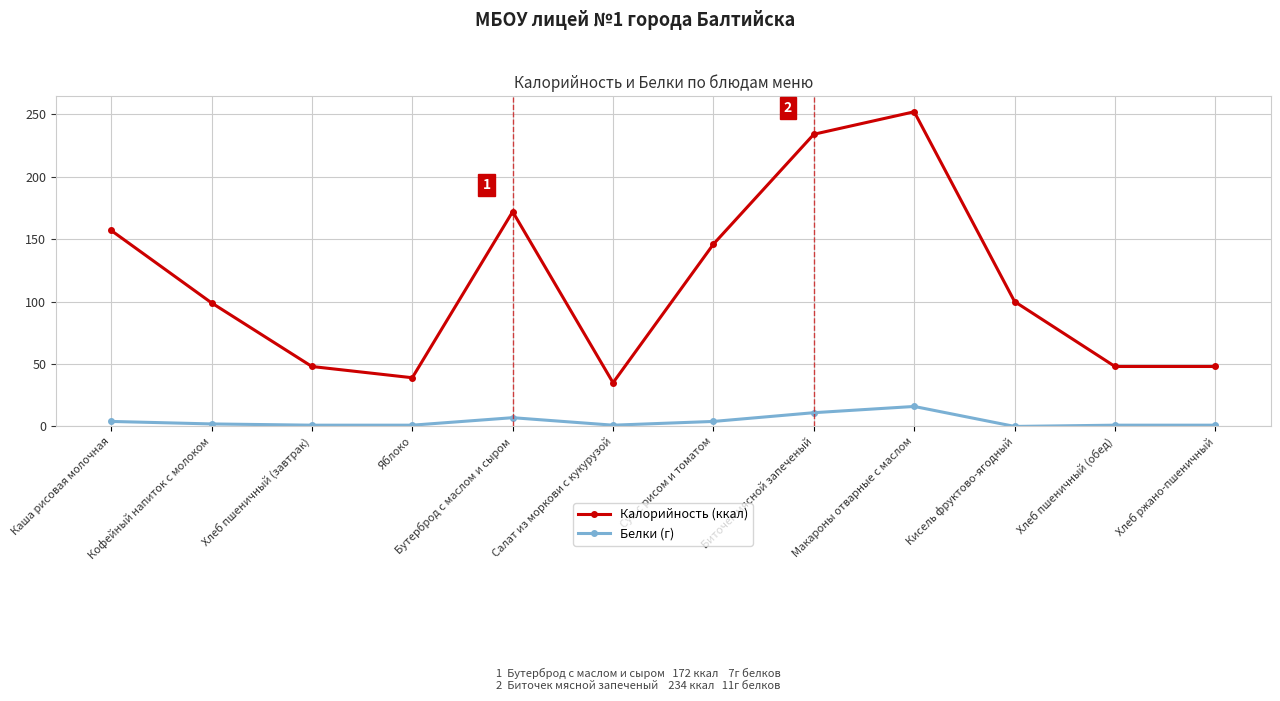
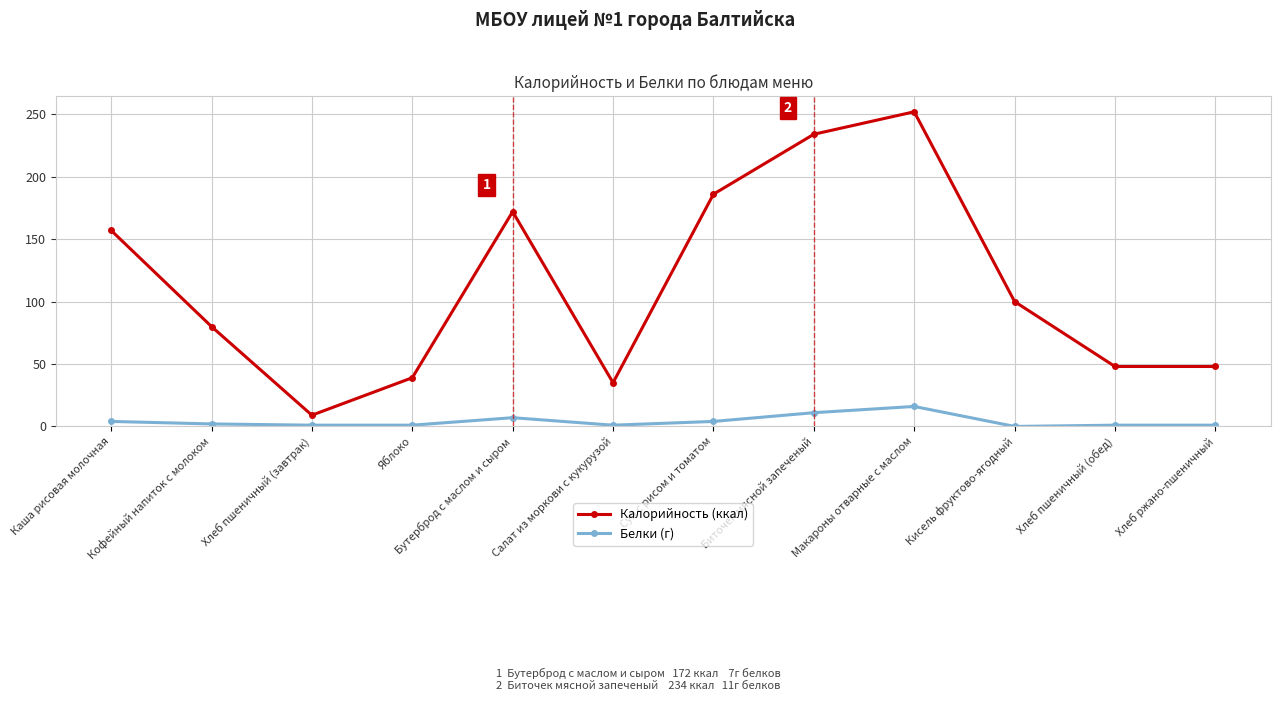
  {
    "Калорийность (ккал)": {
      "Каша рисовая молочная": 157,
-     "Кофейный напиток с молоком": 99,
-     "Хлеб пшеничный (завтрак)": 48,
+     "Кофейный напиток с молоком": 80,
+     "Хлеб пшеничный (завтрак)": 9,
      "Яблоко": 39,
      "Бутерброд с маслом и сыром": 172,
      "Салат из моркови с кукурузой": 35,
-     "Суп с рисом и томатом": 146,
+     "Суп с рисом и томатом": 186,
      "Биточек мясной запеченый": 234,
      "Макароны отварные с маслом": 252,
      "Кисель фруктово-ягодный": 100,
      "Хлеб пшеничный (обед)": 48,
      "Хлеб ржано-пшеничный": 48
    },
    "Белки (г)": {
      "Каша рисовая молочная": 4,
      "Кофейный напиток с молоком": 2,
      "Хлеб пшеничный (завтрак)": 1,
      "Яблоко": 1,
      "Бутерброд с маслом и сыром": 7,
      "Салат из моркови с кукурузой": 1,
      "Суп с рисом и томатом": 4,
      "Биточек мясной запеченый": 11,
      "Макароны отварные с маслом": 16,
      "Кисель фруктово-ягодный": 0,
      "Хлеб пшеничный (обед)": 1,
      "Хлеб ржано-пшеничный": 1
    }
  }
